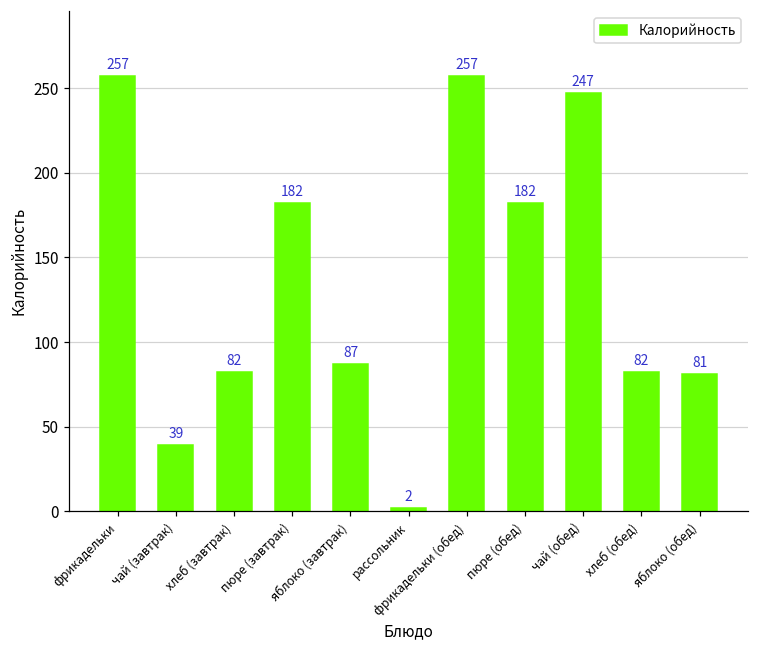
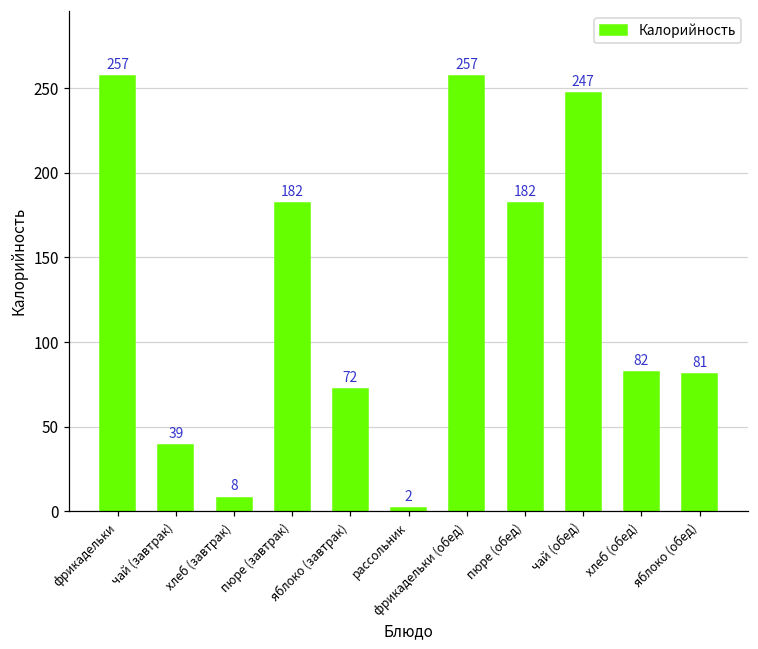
  {
    "фрикадельки": 257,
    "чай (завтрак)": 39,
-   "хлеб (завтрак)": 82,
+   "хлеб (завтрак)": 8,
    "пюре (завтрак)": 182,
-   "яблоко (завтрак)": 87,
+   "яблоко (завтрак)": 72,
    "рассольник": 2,
    "фрикадельки (обед)": 257,
    "пюре (обед)": 182,
    "чай (обед)": 247,
    "хлеб (обед)": 82,
    "яблоко (обед)": 81
  }
